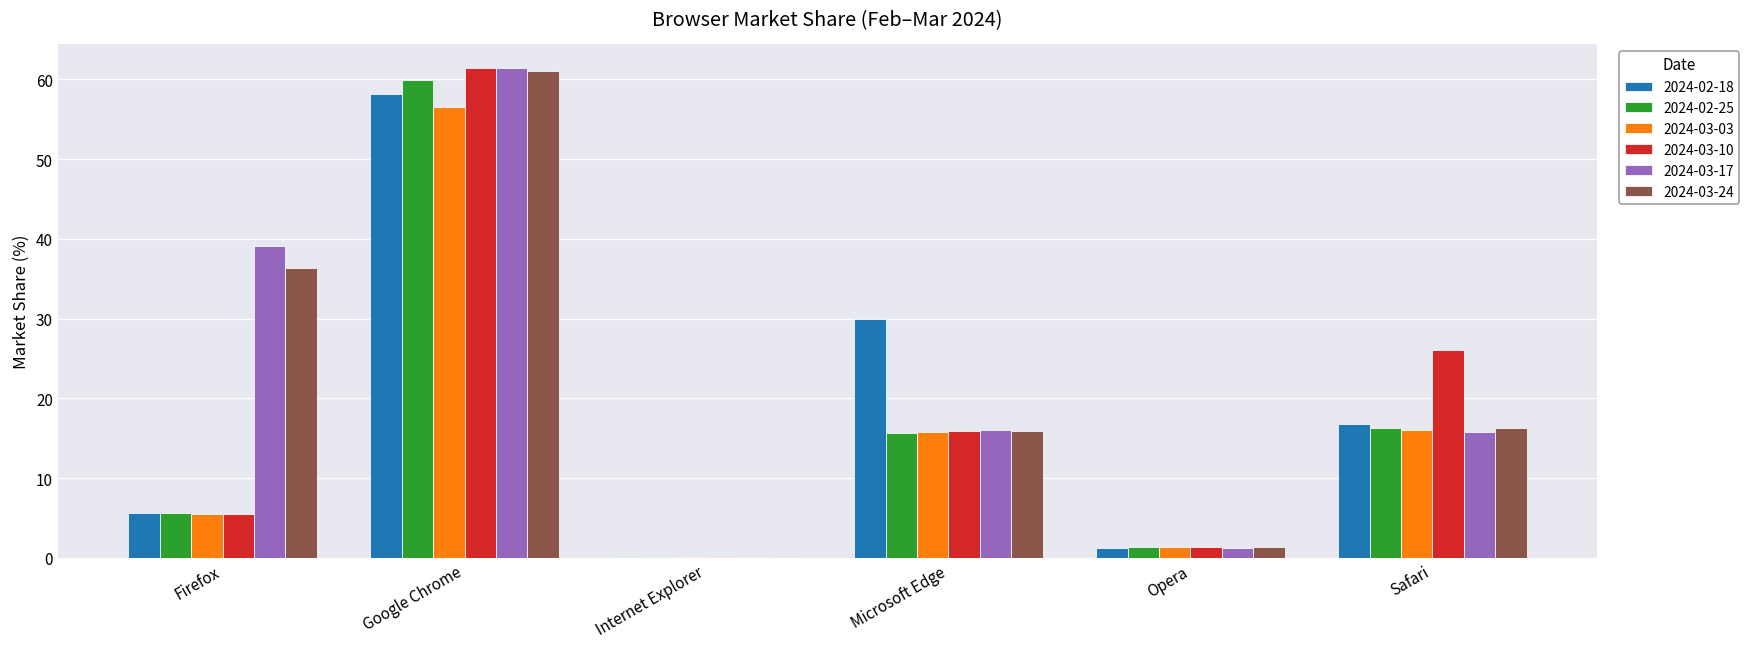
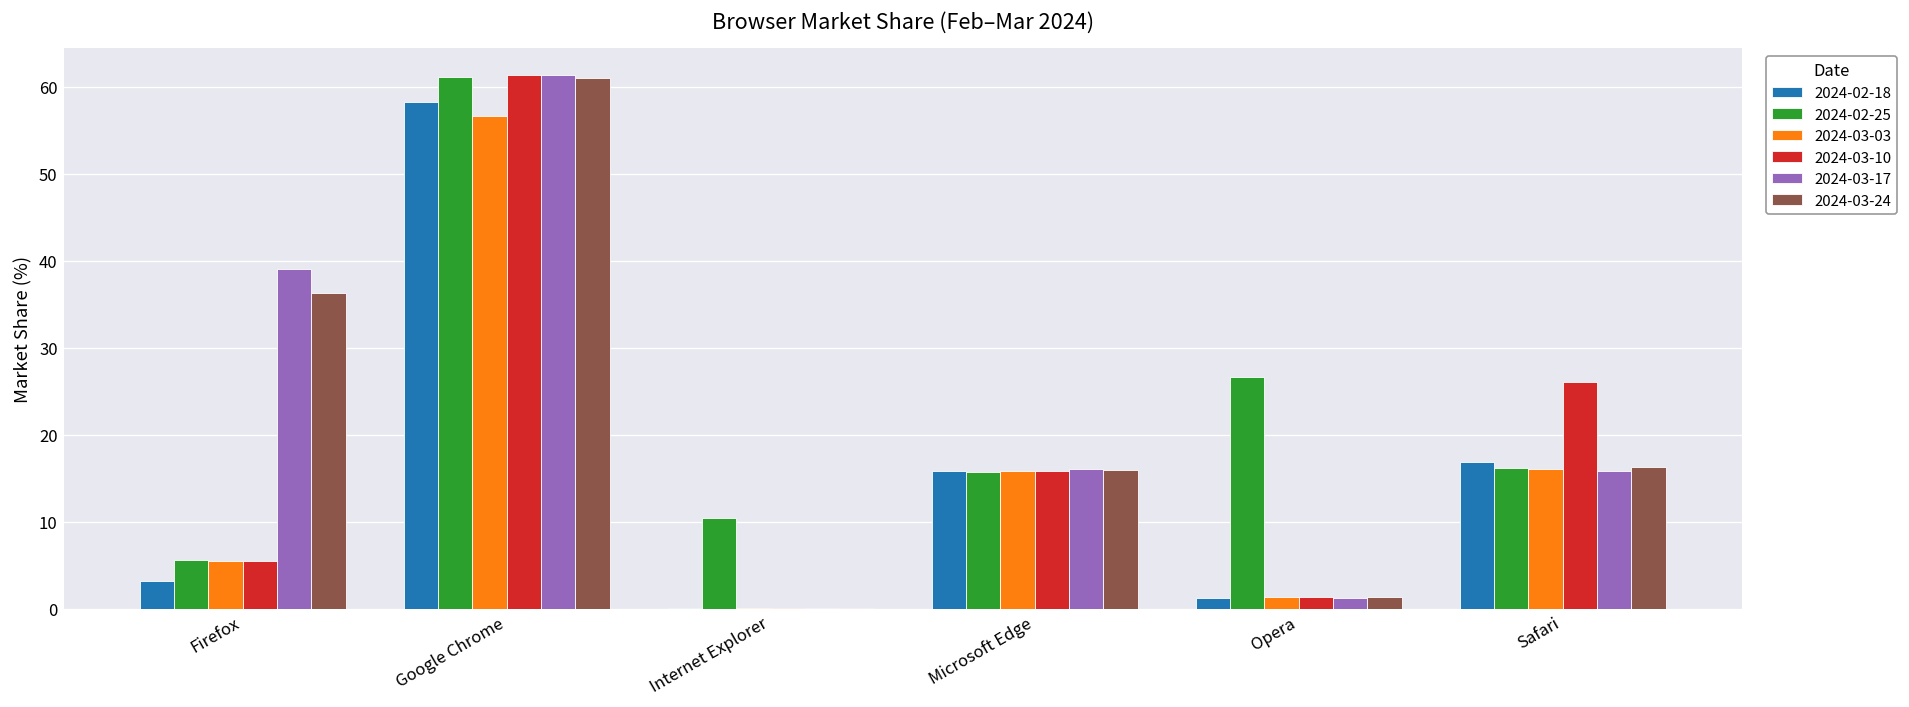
  {
    "2024-02-18": {
-     "Firefox": 6,
+     "Firefox": 3,
      "Google Chrome": 58,
-     "Microsoft Edge": 30,
+     "Microsoft Edge": 16,
      "Opera": 1,
      "Safari": 17
    },
    "2024-02-25": {
      "Firefox": 6,
-     "Google Chrome": 60,
-     "Internet Explorer": 0,
+     "Google Chrome": 61,
+     "Internet Explorer": 10,
      "Microsoft Edge": 16,
-     "Opera": 1,
+     "Opera": 27,
      "Safari": 16
    },
    "2024-03-03": {
      "Firefox": 5,
      "Google Chrome": 57,
      "Microsoft Edge": 16,
      "Opera": 1,
      "Safari": 16
    },
    "2024-03-10": {
      "Firefox": 5,
      "Google Chrome": 61,
      "Microsoft Edge": 16,
      "Opera": 1,
      "Safari": 26
    },
    "2024-03-17": {
      "Firefox": 39,
      "Google Chrome": 61,
      "Microsoft Edge": 16,
      "Opera": 1,
      "Safari": 16
    },
    "2024-03-24": {
      "Firefox": 36,
      "Google Chrome": 61,
      "Microsoft Edge": 16,
      "Opera": 1,
      "Safari": 16
    }
  }
